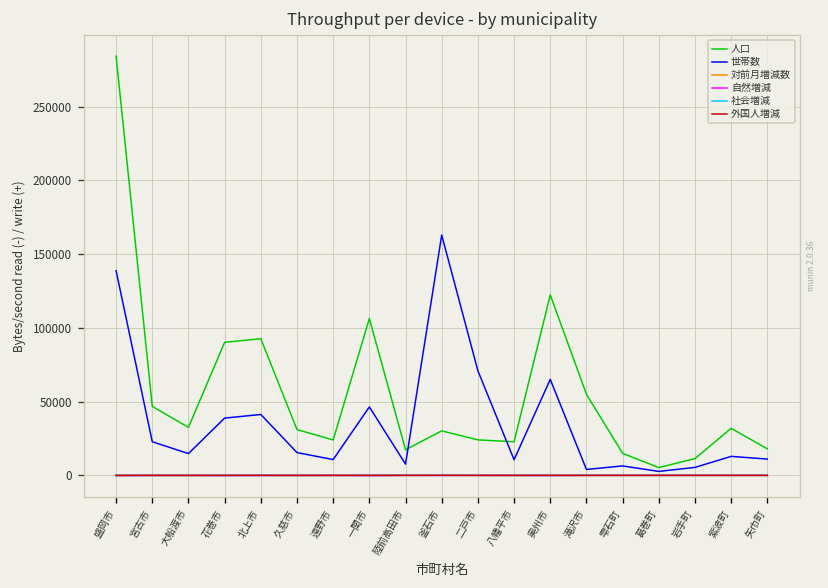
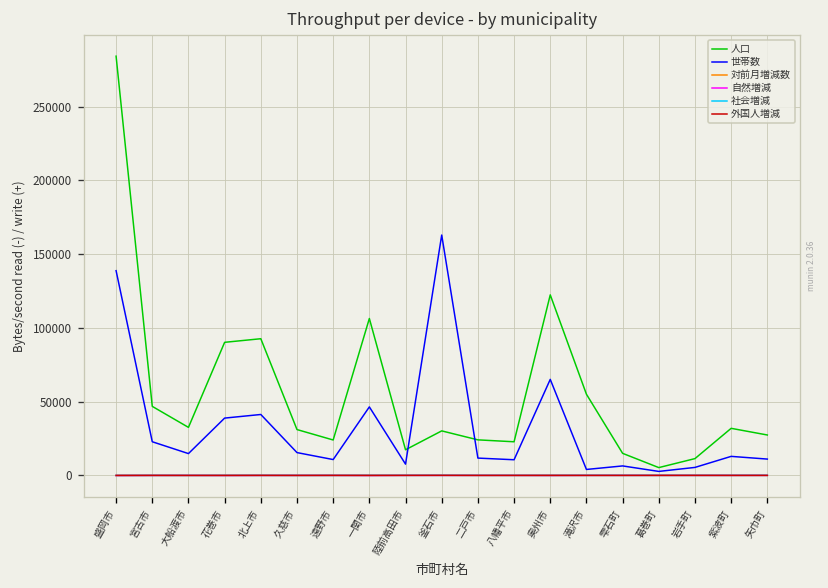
  {
    "人口": {
      "盛岡市": 284000,
      "宮古市": 47000,
      "大船渡市": 33000,
      "花巻市": 90000,
      "北上市": 93000,
      "久慈市": 31000,
      "遠野市": 24000,
      "一関市": 106000,
      "陸前高田市": 17000,
      "釜石市": 30000,
      "二戸市": 24000,
      "八幡平市": 23000,
      "奥州市": 122000,
      "滝沢市": 55000,
      "雫石町": 15000,
      "葛巻町": 5000,
      "岩手町": 11000,
      "紫波町": 32000,
-     "矢巾町": 18000
+     "矢巾町": 27000
    },
    "世帯数": {
      "盛岡市": 139000,
      "宮古市": 23000,
      "大船渡市": 15000,
      "花巻市": 39000,
      "北上市": 41000,
      "久慈市": 15000,
      "遠野市": 11000,
      "一関市": 46000,
      "陸前高田市": 8000,
      "釜石市": 163000,
-     "二戸市": 71000,
+     "二戸市": 12000,
      "八幡平市": 11000,
      "奥州市": 65000,
      "滝沢市": 4000,
      "雫石町": 6000,
      "葛巻町": 3000,
      "岩手町": 5000,
      "紫波町": 13000,
      "矢巾町": 11000
    },
    "外国人増減": {
      "盛岡市": 0,
      "宮古市": 0,
      "大船渡市": 0,
      "花巻市": 0,
      "北上市": 0,
      "久慈市": 0,
      "遠野市": 0,
      "一関市": 0,
      "陸前高田市": 0,
      "釜石市": 0,
      "二戸市": 0,
      "八幡平市": 0,
      "奥州市": 0,
      "滝沢市": 0,
      "雫石町": 0,
      "葛巻町": 0,
      "岩手町": 0,
      "紫波町": 0,
      "矢巾町": 0
    }
  }
